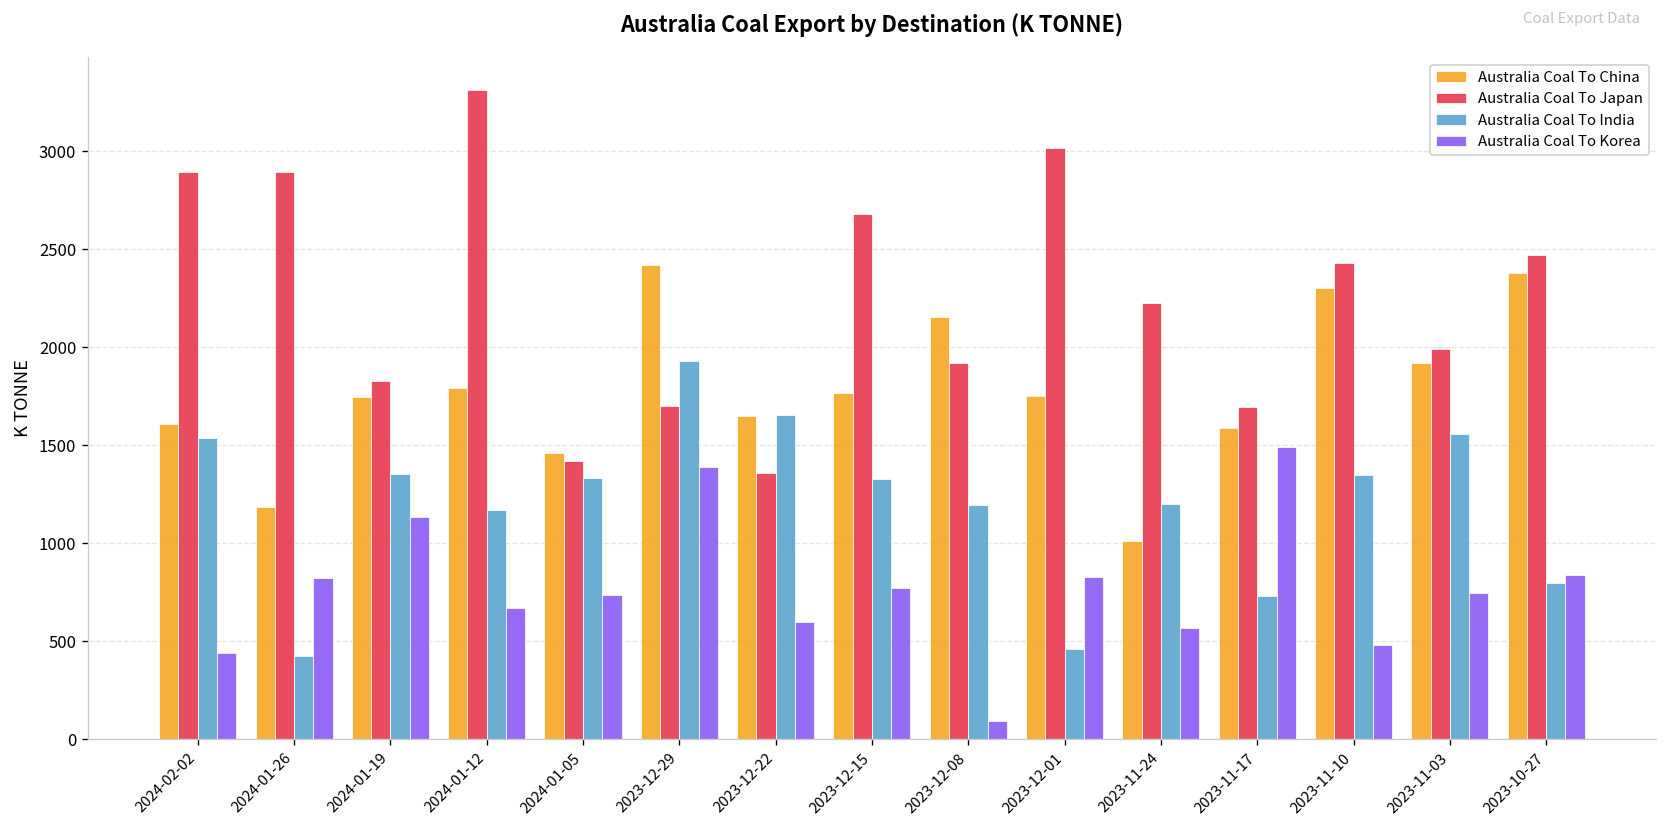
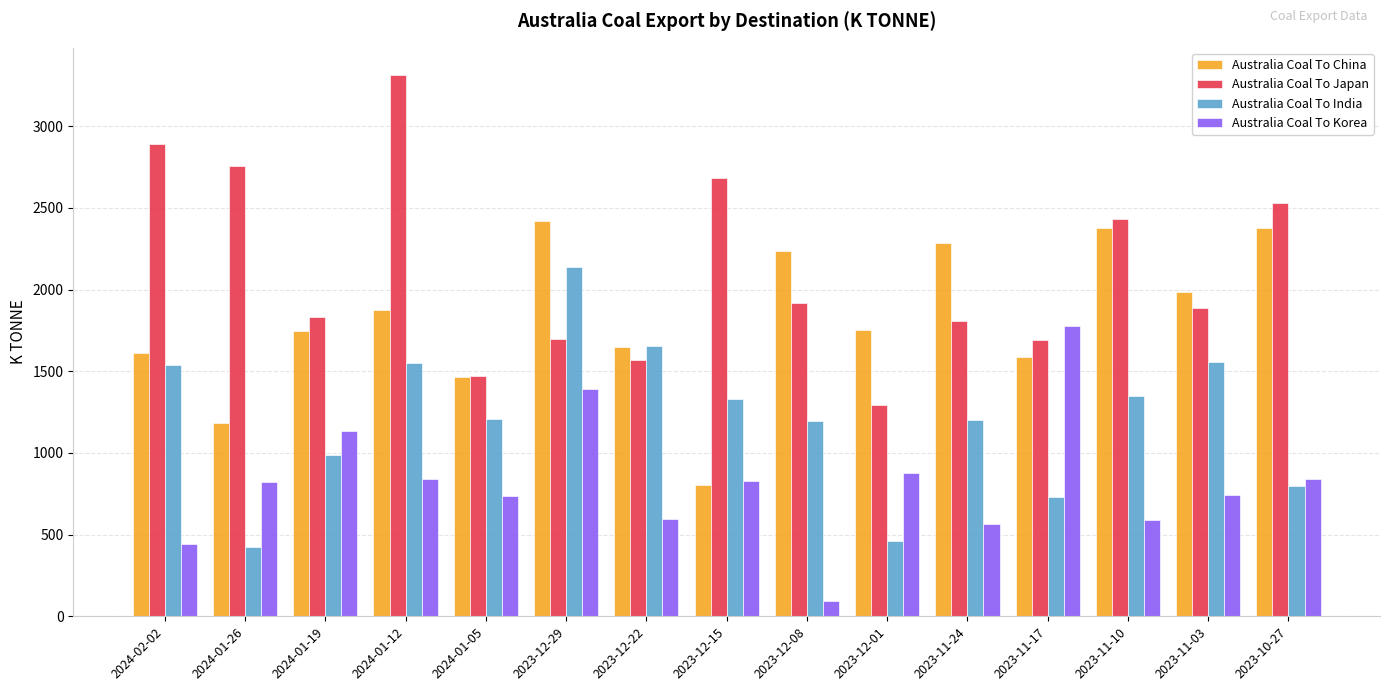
  {
    "Australia Coal To China": {
      "2024-02-02": 1610,
      "2024-01-26": 1180,
      "2024-01-19": 1750,
-     "2024-01-12": 1790,
+     "2024-01-12": 1870,
      "2024-01-05": 1460,
      "2023-12-29": 2420,
      "2023-12-22": 1650,
-     "2023-12-15": 1770,
-     "2023-12-08": 2150,
+     "2023-12-15": 800,
+     "2023-12-08": 2230,
      "2023-12-01": 1750,
-     "2023-11-24": 1010,
+     "2023-11-24": 2280,
      "2023-11-17": 1590,
-     "2023-11-10": 2300,
-     "2023-11-03": 1920,
+     "2023-11-10": 2370,
+     "2023-11-03": 1980,
      "2023-10-27": 2380
    },
    "Australia Coal To Japan": {
      "2024-02-02": 2890,
-     "2024-01-26": 2900,
+     "2024-01-26": 2760,
      "2024-01-19": 1830,
      "2024-01-12": 3310,
-     "2024-01-05": 1420,
+     "2024-01-05": 1470,
      "2023-12-29": 1700,
-     "2023-12-22": 1360,
+     "2023-12-22": 1570,
      "2023-12-15": 2680,
      "2023-12-08": 1920,
-     "2023-12-01": 3020,
-     "2023-11-24": 2230,
+     "2023-12-01": 1290,
+     "2023-11-24": 1810,
      "2023-11-17": 1690,
      "2023-11-10": 2430,
-     "2023-11-03": 1990,
-     "2023-10-27": 2470
+     "2023-11-03": 1890,
+     "2023-10-27": 2530
    },
    "Australia Coal To India": {
      "2024-02-02": 1540,
      "2024-01-26": 420,
-     "2024-01-19": 1350,
-     "2024-01-12": 1170,
-     "2024-01-05": 1330,
-     "2023-12-29": 1930,
+     "2024-01-19": 990,
+     "2024-01-12": 1550,
+     "2024-01-05": 1210,
+     "2023-12-29": 2140,
      "2023-12-22": 1650,
      "2023-12-15": 1330,
      "2023-12-08": 1200,
      "2023-12-01": 460,
      "2023-11-24": 1200,
      "2023-11-17": 730,
      "2023-11-10": 1350,
      "2023-11-03": 1560,
      "2023-10-27": 800
    },
    "Australia Coal To Korea": {
      "2024-02-02": 440,
      "2024-01-26": 820,
      "2024-01-19": 1140,
-     "2024-01-12": 670,
+     "2024-01-12": 840,
      "2024-01-05": 740,
      "2023-12-29": 1390,
      "2023-12-22": 600,
-     "2023-12-15": 770,
+     "2023-12-15": 830,
      "2023-12-08": 90,
-     "2023-12-01": 830,
+     "2023-12-01": 880,
      "2023-11-24": 570,
-     "2023-11-17": 1490,
-     "2023-11-10": 480,
+     "2023-11-17": 1780,
+     "2023-11-10": 590,
      "2023-11-03": 750,
      "2023-10-27": 840
    }
  }
